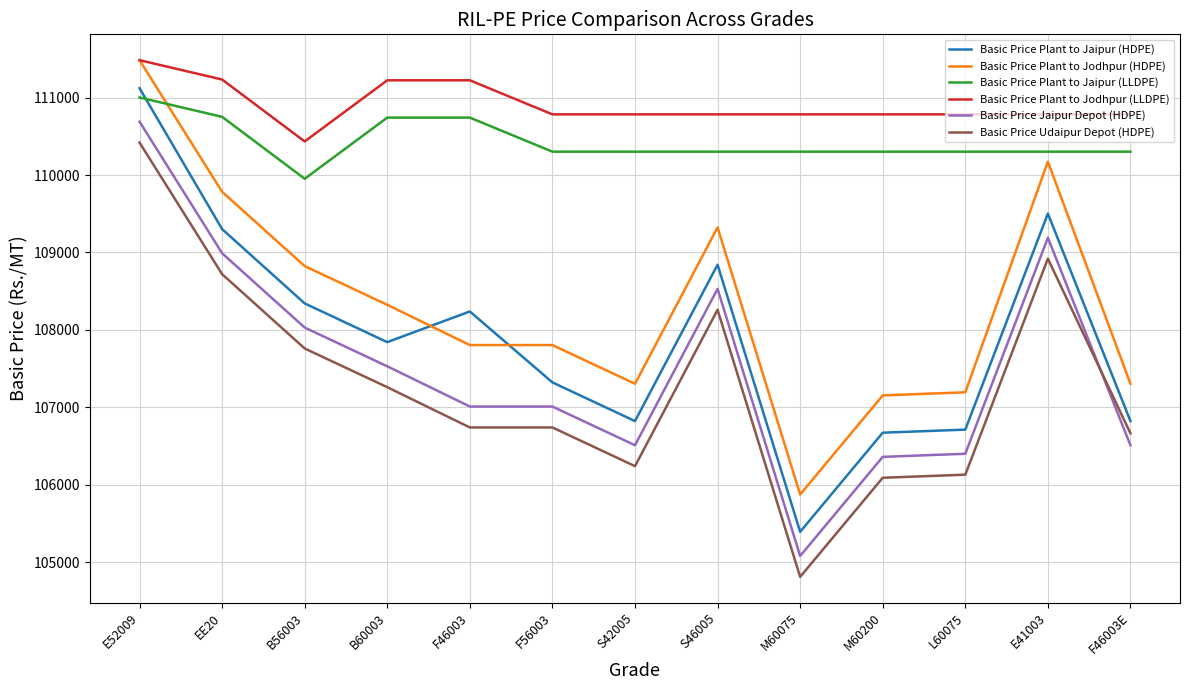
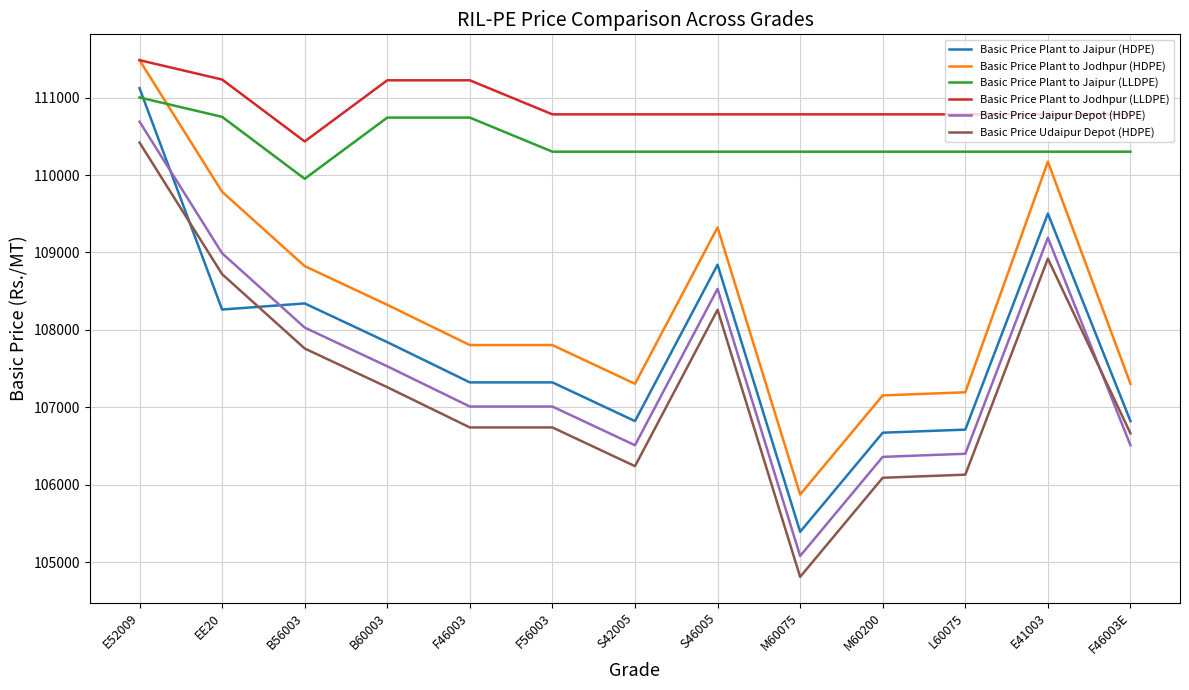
  {
    "Basic Price Plant to Jaipur (HDPE)": {
      "E52009": 111100,
-     "EE20": 109300,
+     "EE20": 108300,
      "B56003": 108300,
      "B60003": 107800,
-     "F46003": 108200,
+     "F46003": 107300,
      "F56003": 107300,
      "S42005": 106800,
      "S46005": 108800,
      "M60075": 105400,
      "M60200": 106700,
      "L60075": 106700,
      "E41003": 109500,
      "F46003E": 106800
    },
    "Basic Price Plant to Jodhpur (HDPE)": {
      "EE20": 109800,
      "B56003": 108800,
      "B60003": 108300,
      "F46003": 107800,
      "F56003": 107800,
      "S42005": 107300,
      "S46005": 109300,
      "M60075": 105900,
      "M60200": 107200,
      "L60075": 107200,
      "E41003": 110200,
      "F46003E": 107300
    },
    "Basic Price Plant to Jaipur (LLDPE)": {
      "E52009": 111000,
      "EE20": 110800,
      "B56003": 110000,
      "B60003": 110700,
      "F46003": 110700,
      "F56003": 110300,
      "S42005": 110300,
      "S46005": 110300,
      "M60075": 110300,
      "M60200": 110300,
      "L60075": 110300,
      "E41003": 110300,
      "F46003E": 110300
    },
    "Basic Price Plant to Jodhpur (LLDPE)": {
      "EE20": 111200,
      "B56003": 110400,
      "B60003": 111200,
      "F46003": 111200,
      "F56003": 110800,
      "S42005": 110800,
      "S46005": 110800,
      "M60075": 110800,
      "M60200": 110800
    },
    "Basic Price Jaipur Depot (HDPE)": {
      "E52009": 110700,
      "EE20": 109000,
      "B56003": 108000,
      "B60003": 107500,
      "F46003": 107000,
      "F56003": 107000,
      "S42005": 106500,
      "S46005": 108500,
      "M60075": 105100,
      "M60200": 106400,
      "L60075": 106400,
      "E41003": 109200,
      "F46003E": 106500
    },
    "Basic Price Udaipur Depot (HDPE)": {
      "E52009": 110400,
      "EE20": 108700,
      "B56003": 107800,
      "B60003": 107300,
      "F46003": 106700,
      "F56003": 106700,
      "S42005": 106200,
      "S46005": 108300,
      "M60075": 104800,
      "M60200": 106100,
      "L60075": 106100,
      "E41003": 108900,
      "F46003E": 106700
    }
  }
